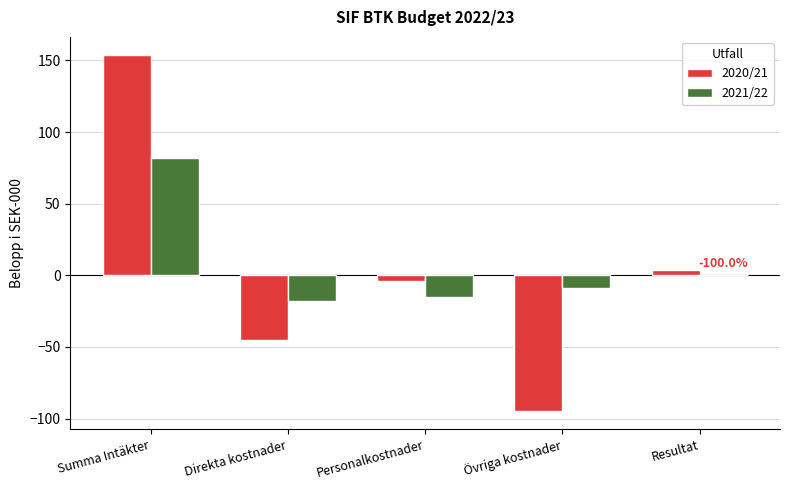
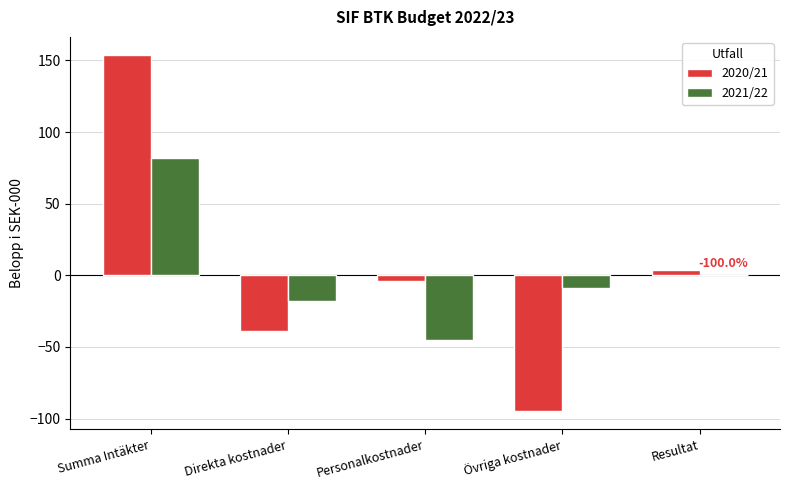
  {
    "2020/21": {
      "Summa Intäkter": 154,
-     "Direkta kostnader": -45,
+     "Direkta kostnader": -39,
      "Personalkostnader": -4,
      "Övriga kostnader": -95,
      "Resultat": 4
    },
    "2021/22": {
      "Summa Intäkter": 82,
      "Direkta kostnader": -18,
-     "Personalkostnader": -15,
+     "Personalkostnader": -45,
      "Övriga kostnader": -9
    }
  }
